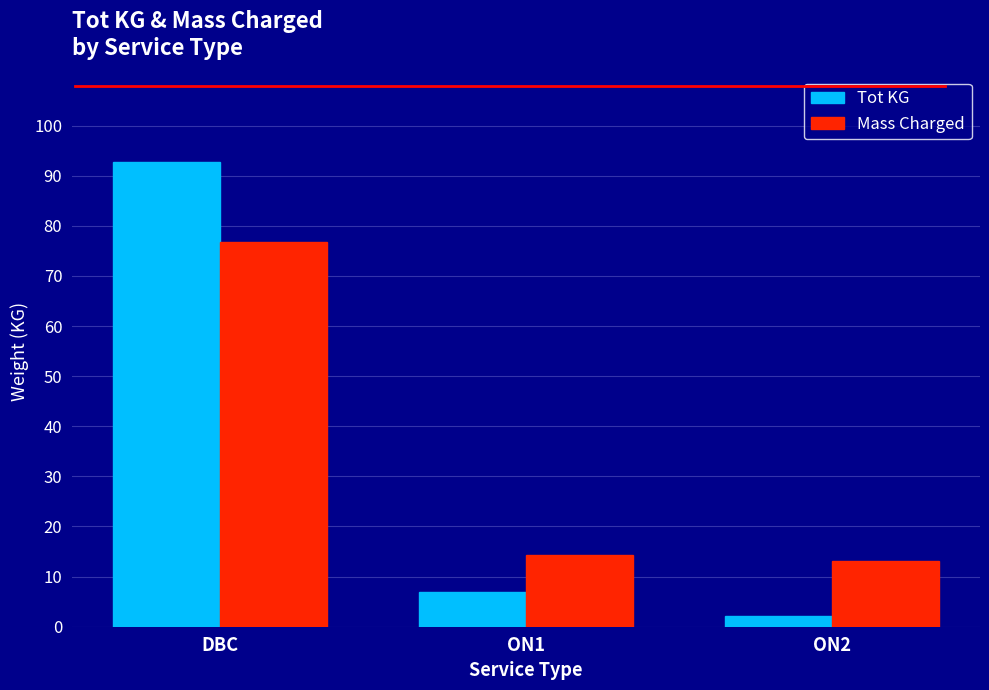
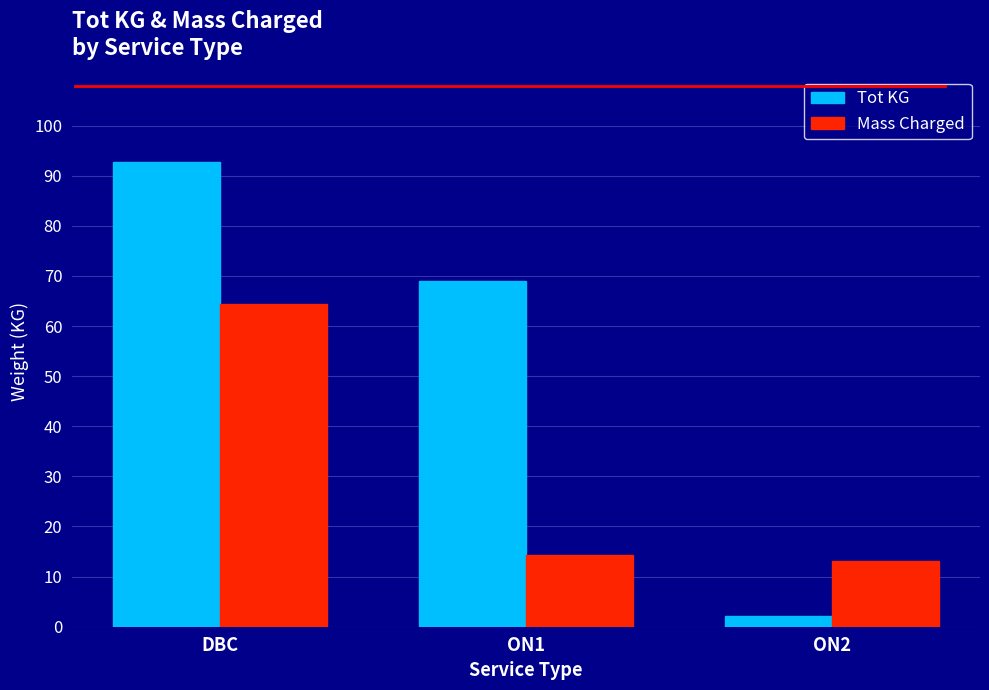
  {
    "Tot KG": {
      "DBC": 93,
-     "ON1": 7,
+     "ON1": 69,
      "ON2": 2
    },
    "Mass Charged": {
-     "DBC": 77,
+     "DBC": 64,
      "ON1": 14,
      "ON2": 13
    }
  }
